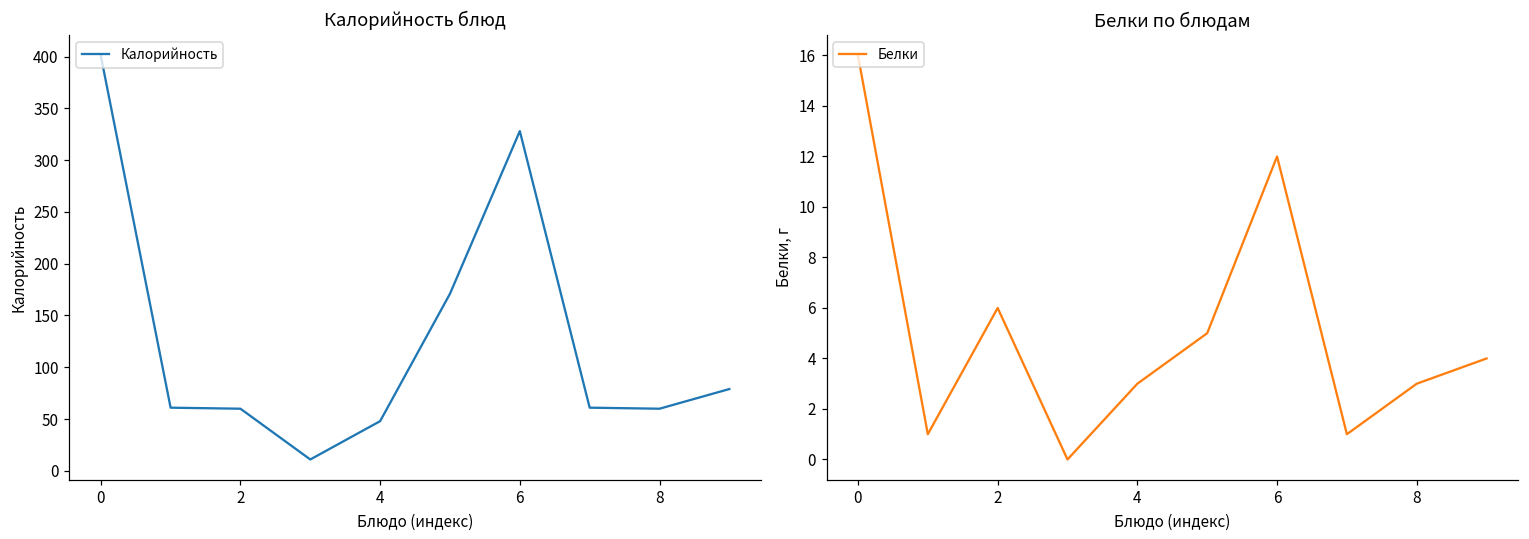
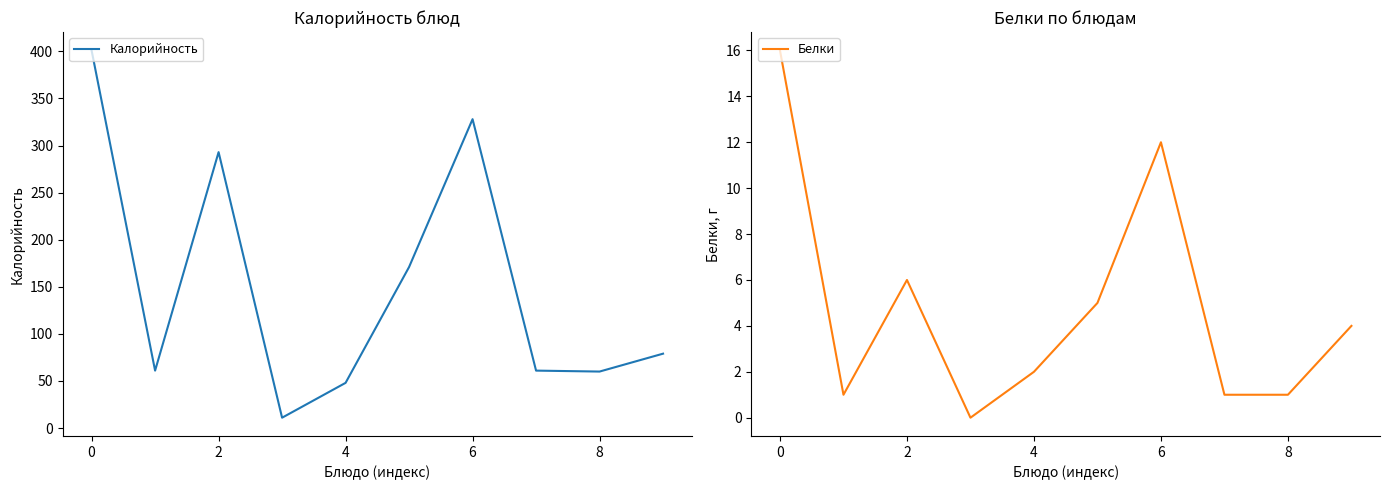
  {
    "Калорийность блюд": {
-     "2": 60,
+     "2": 290,
      "4": 50,
      "6": 330,
      "8": 60
    },
    "Белки по блюдам": {
      "2": 6,
-     "4": 3,
+     "4": 2,
      "6": 12,
-     "8": 3
+     "8": 1
    }
  }
